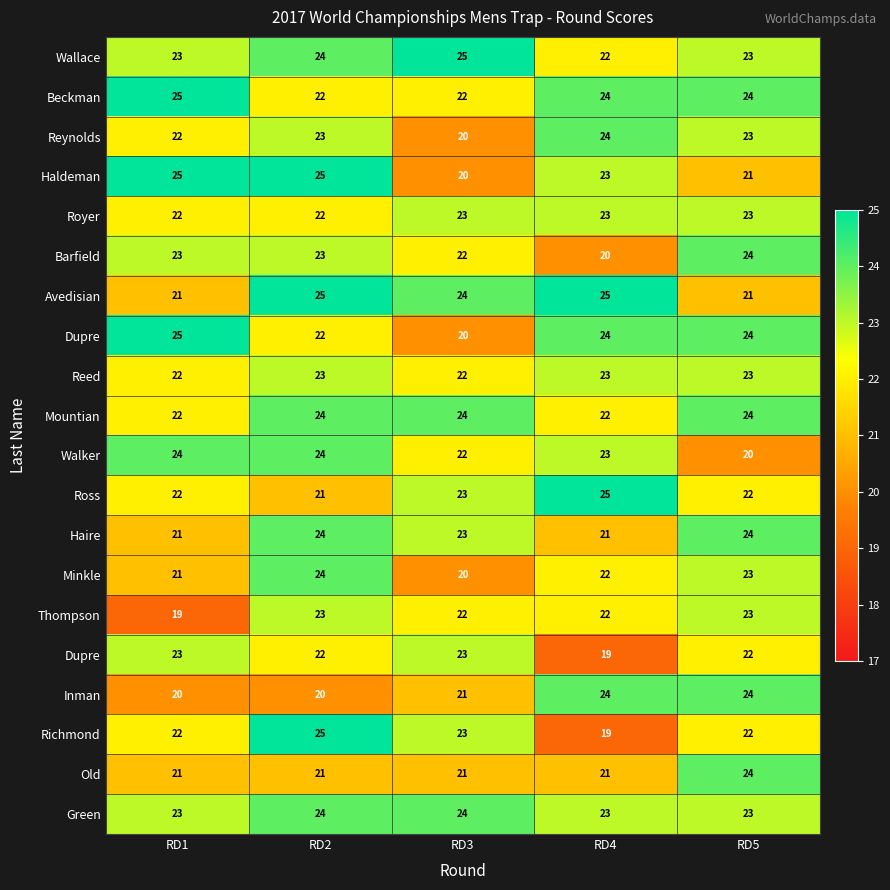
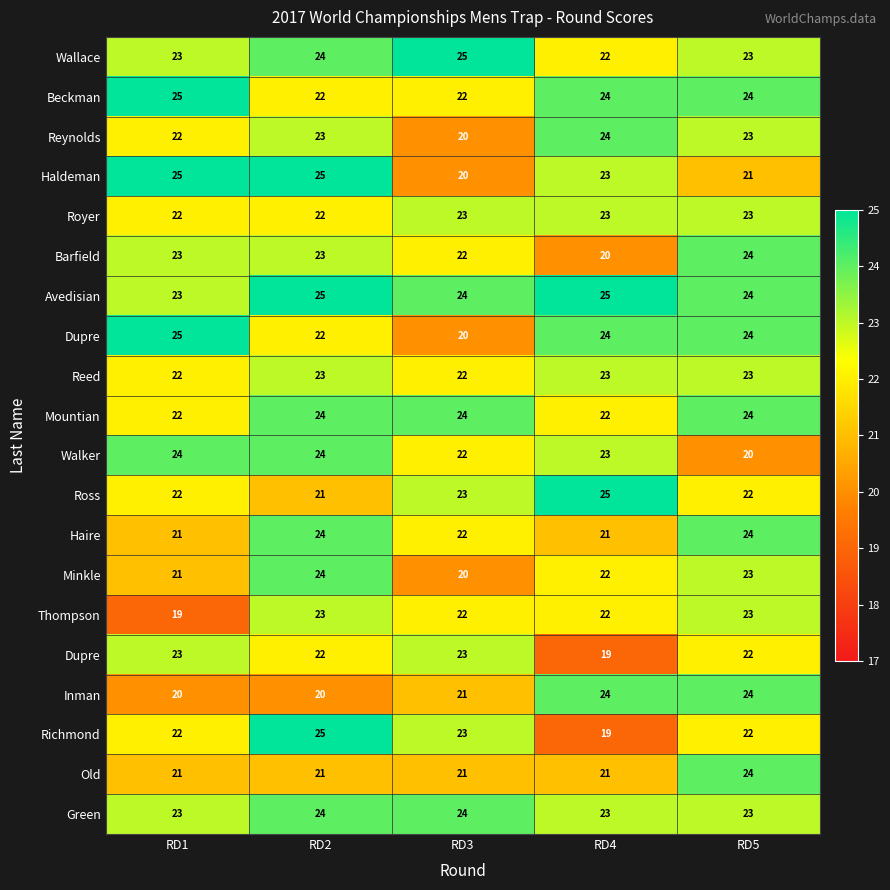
  {
    "Wallace": {
      "RD1": 23,
      "RD2": 24,
      "RD3": 25,
      "RD4": 22,
      "RD5": 23
    },
    "Beckman": {
      "RD1": 25,
      "RD2": 22,
      "RD3": 22,
      "RD4": 24,
      "RD5": 24
    },
    "Reynolds": {
      "RD1": 22,
      "RD2": 23,
      "RD3": 20,
      "RD4": 24,
      "RD5": 23
    },
    "Haldeman": {
      "RD1": 25,
      "RD2": 25,
      "RD3": 20,
      "RD4": 23,
      "RD5": 21
    },
    "Royer": {
      "RD1": 22,
      "RD2": 22,
      "RD3": 23,
      "RD4": 23,
      "RD5": 23
    },
    "Barfield": {
      "RD1": 23,
      "RD2": 23,
      "RD3": 22,
      "RD4": 20,
      "RD5": 24
    },
    "Avedisian": {
-     "RD1": 21,
+     "RD1": 23,
      "RD2": 25,
      "RD3": 24,
      "RD4": 25,
-     "RD5": 21
+     "RD5": 24
    },
    "Reed": {
      "RD1": 22,
      "RD2": 23,
      "RD3": 22,
      "RD4": 23,
      "RD5": 23
    },
    "Mountian": {
      "RD1": 22,
      "RD2": 24,
      "RD3": 24,
      "RD4": 22,
      "RD5": 24
    },
    "Walker": {
      "RD1": 24,
      "RD2": 24,
      "RD3": 22,
      "RD4": 23,
      "RD5": 20
    },
    "Ross": {
      "RD1": 22,
      "RD2": 21,
      "RD3": 23,
      "RD4": 25,
      "RD5": 22
    },
    "Haire": {
      "RD1": 21,
      "RD2": 24,
-     "RD3": 23,
+     "RD3": 22,
      "RD4": 21,
      "RD5": 24
    },
    "Minkle": {
      "RD1": 21,
      "RD2": 24,
      "RD3": 20,
      "RD4": 22,
      "RD5": 23
    },
    "Thompson": {
      "RD1": 19,
      "RD2": 23,
      "RD3": 22,
      "RD4": 22,
      "RD5": 23
    },
    "Inman": {
      "RD1": 20,
      "RD2": 20,
      "RD3": 21,
      "RD4": 24,
      "RD5": 24
    },
    "Richmond": {
      "RD1": 22,
      "RD2": 25,
      "RD3": 23,
      "RD4": 19,
      "RD5": 22
    },
    "Old": {
      "RD1": 21,
      "RD2": 21,
      "RD3": 21,
      "RD4": 21,
      "RD5": 24
    },
    "Green": {
      "RD1": 23,
      "RD2": 24,
      "RD3": 24,
      "RD4": 23,
      "RD5": 23
    }
  }
